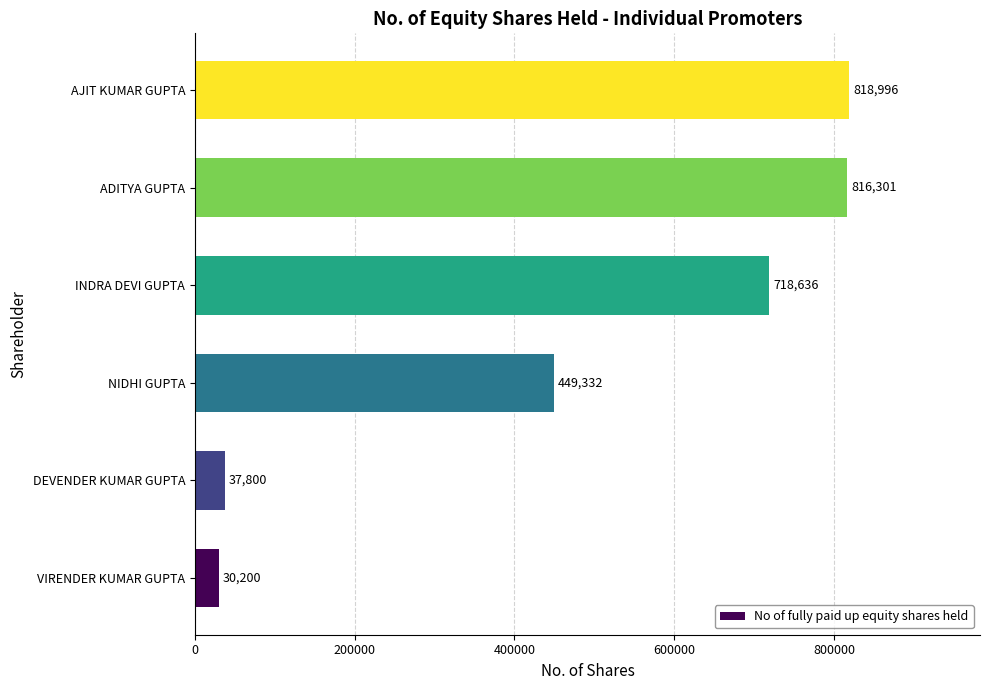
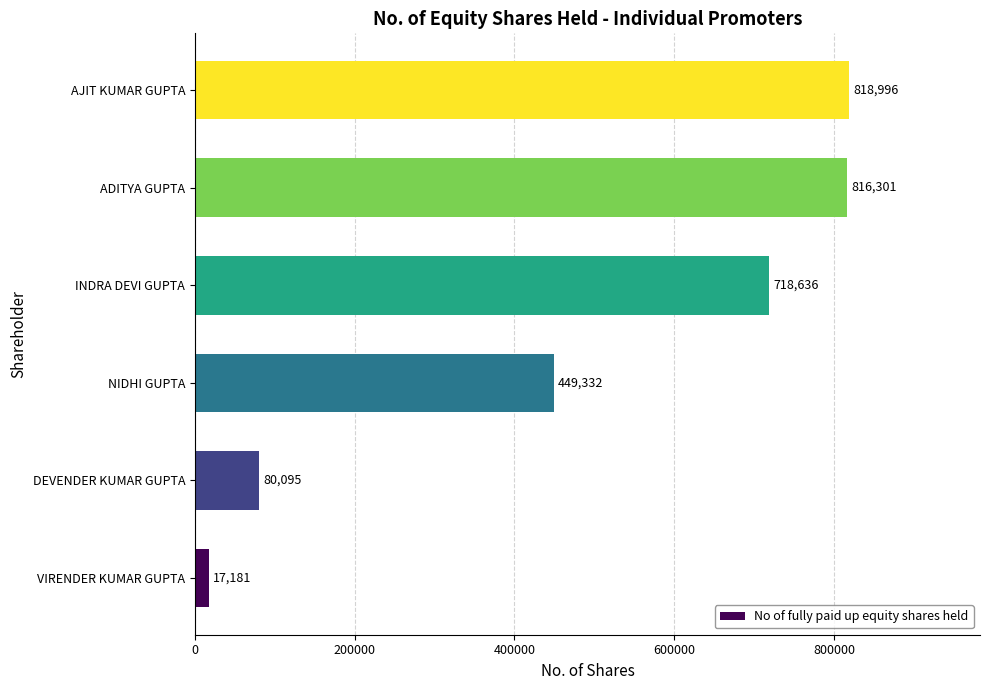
  {
    "AJIT KUMAR GUPTA": "818,996",
    "ADITYA GUPTA": "816,301",
    "INDRA DEVI GUPTA": "718,636",
    "NIDHI GUPTA": "449,332",
-   "DEVENDER KUMAR GUPTA": "37,800",
-   "VIRENDER KUMAR GUPTA": "30,200"
+   "DEVENDER KUMAR GUPTA": "80,095",
+   "VIRENDER KUMAR GUPTA": "17,181"
  }
